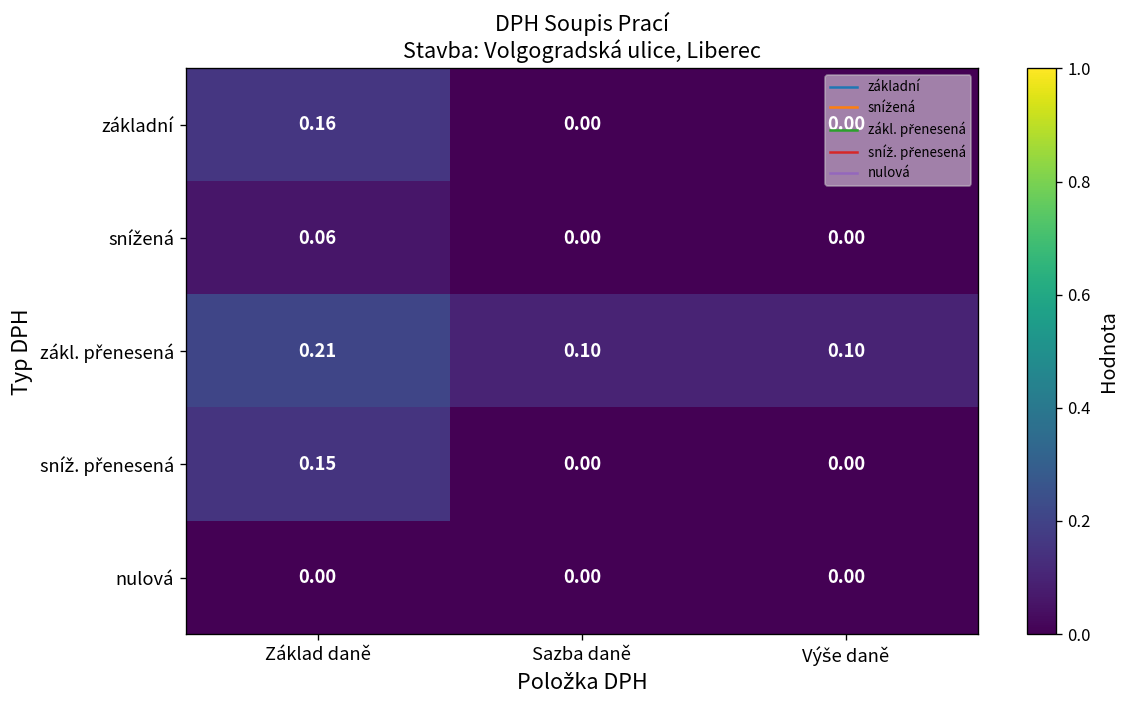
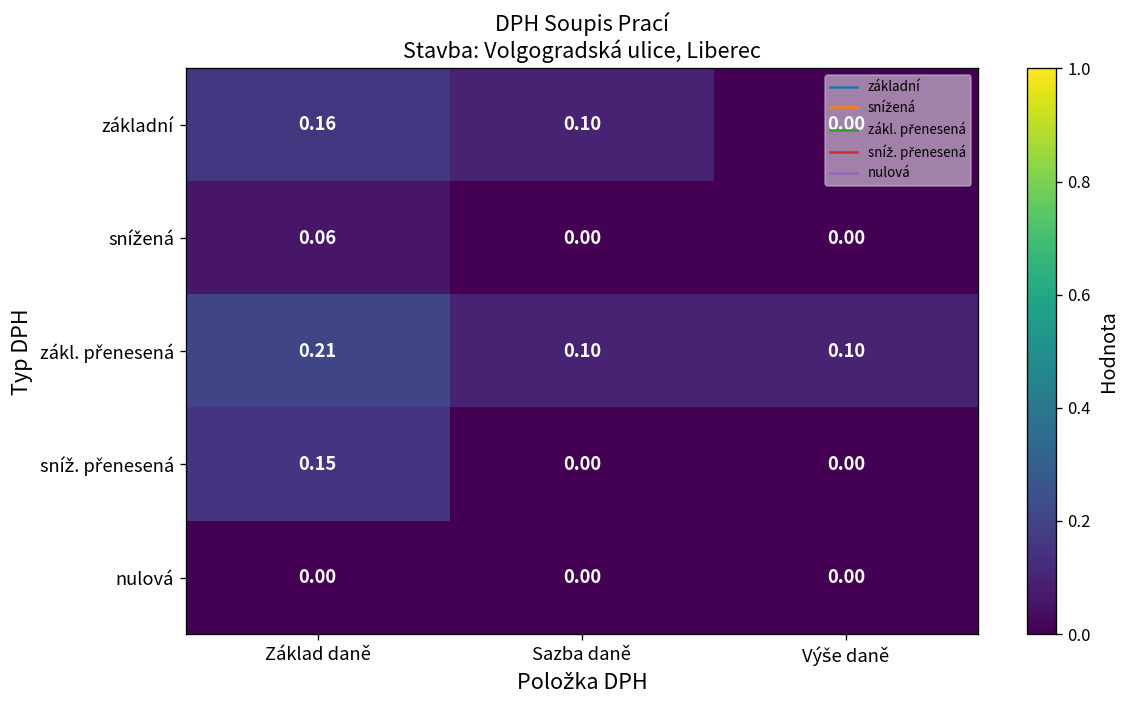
  {
    "základní": {
      "Základ daně": 0.16,
-     "Sazba daně": 0.00
+     "Sazba daně": 0.10
    },
    "snížená": {
      "Základ daně": 0.06,
      "Sazba daně": 0.00,
      "Výše daně": 0.00
    },
    "zákl. přenesená": {
      "Základ daně": 0.21,
      "Sazba daně": 0.10,
      "Výše daně": 0.10
    },
    "sníž. přenesená": {
      "Základ daně": 0.15,
      "Sazba daně": 0.00,
      "Výše daně": 0.00
    },
    "nulová": {
      "Základ daně": 0.00,
      "Sazba daně": 0.00,
      "Výše daně": 0.00
    }
  }
